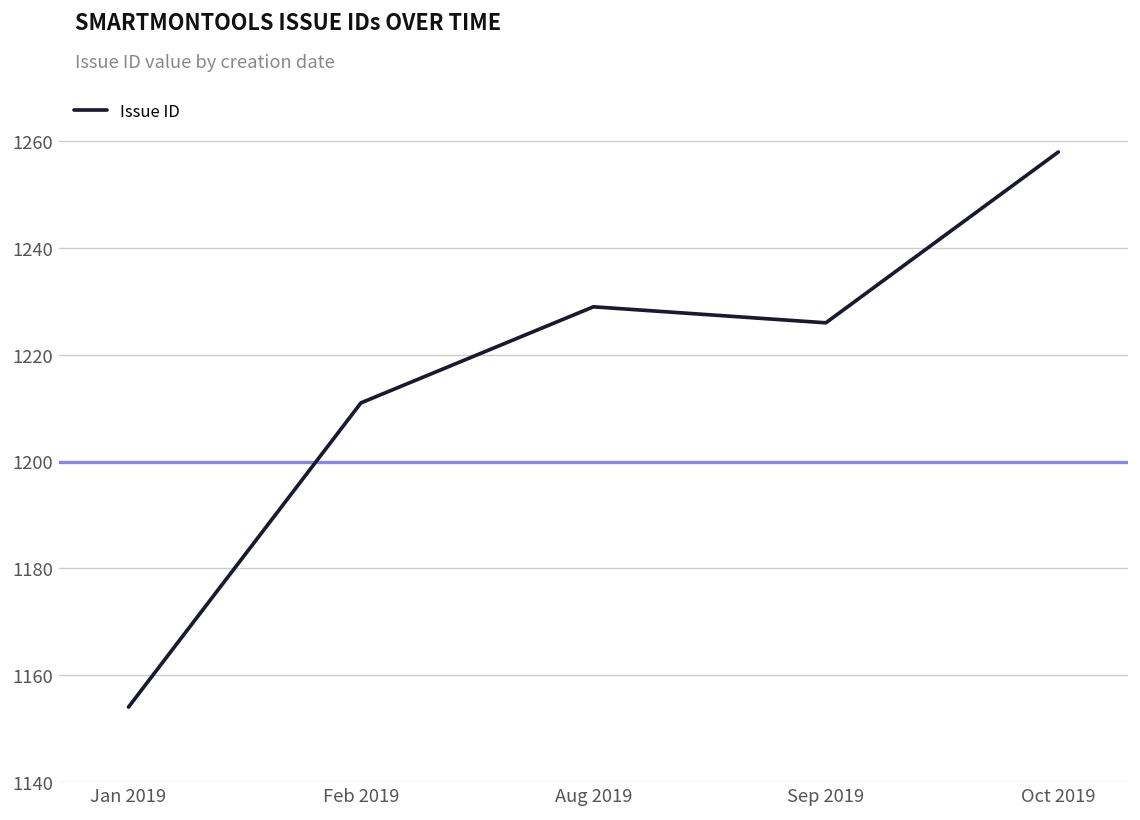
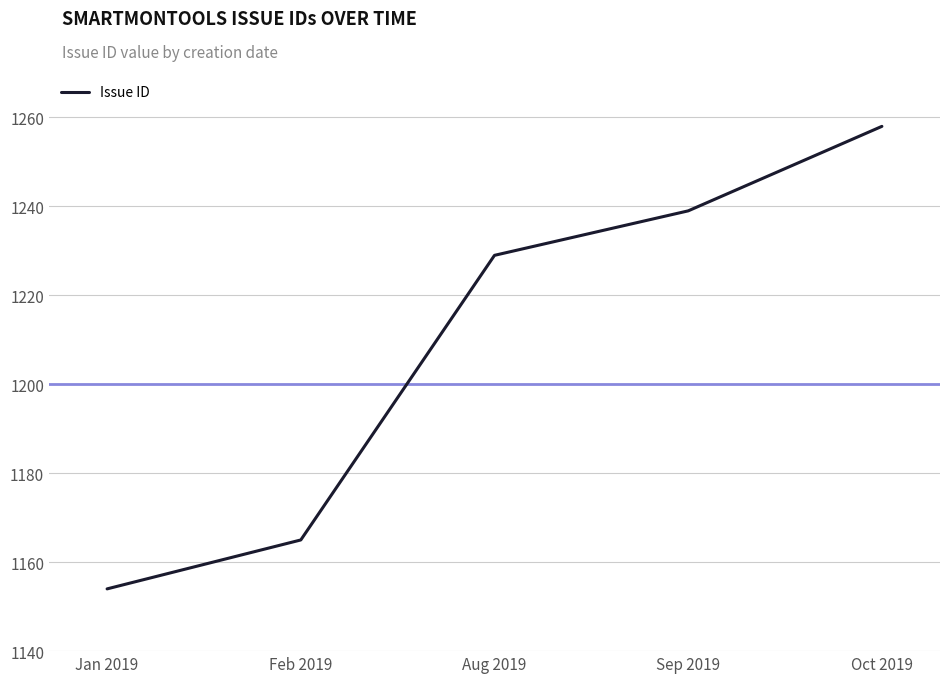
  {
    "Jan 2019": 1154,
-   "Feb 2019": 1211,
+   "Feb 2019": 1165,
    "Aug 2019": 1229,
-   "Sep 2019": 1226,
+   "Sep 2019": 1239,
    "Oct 2019": 1258
  }
